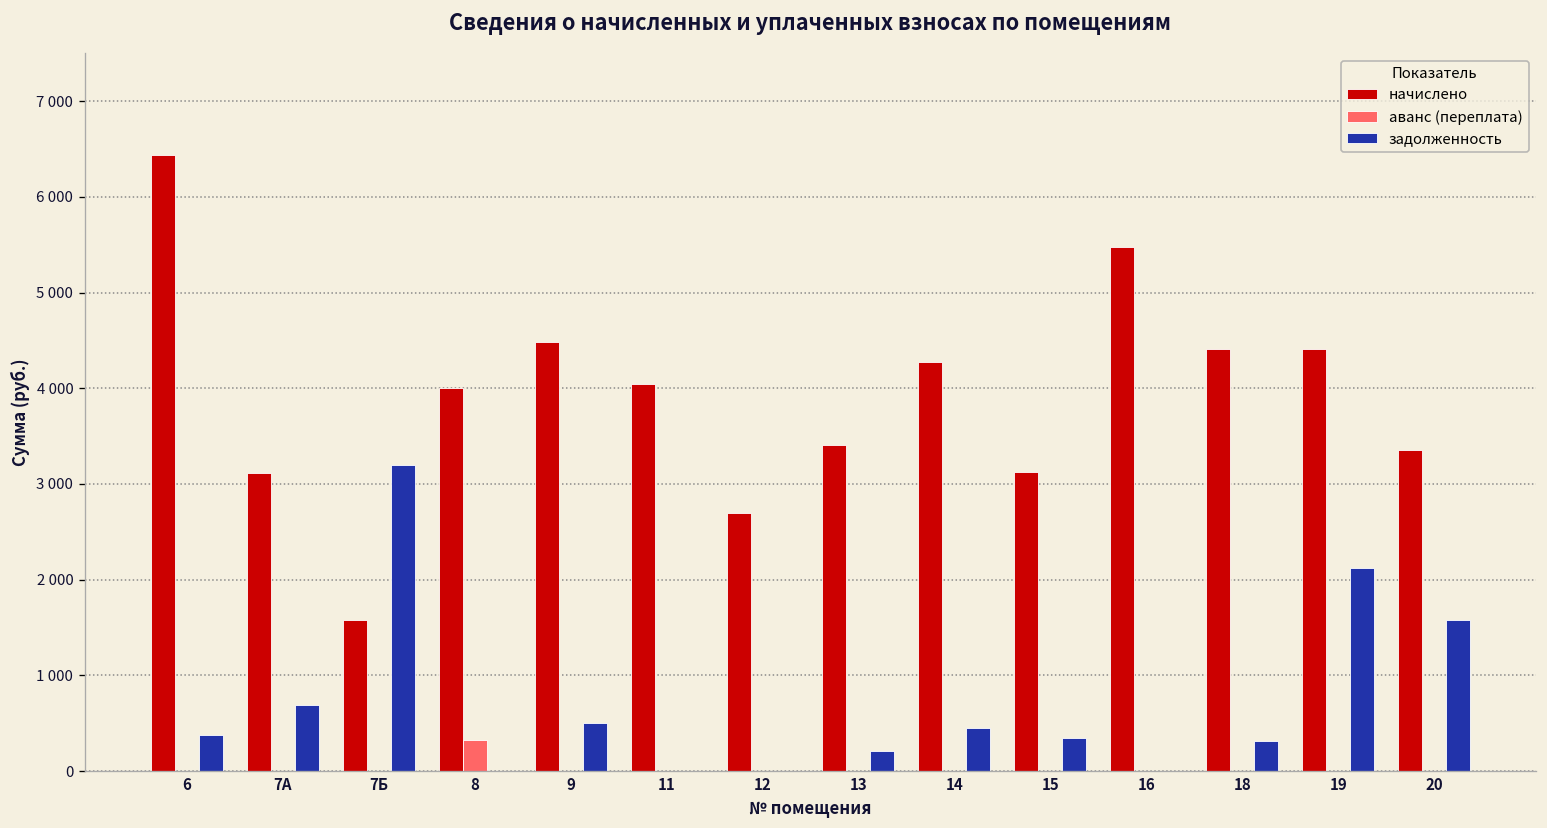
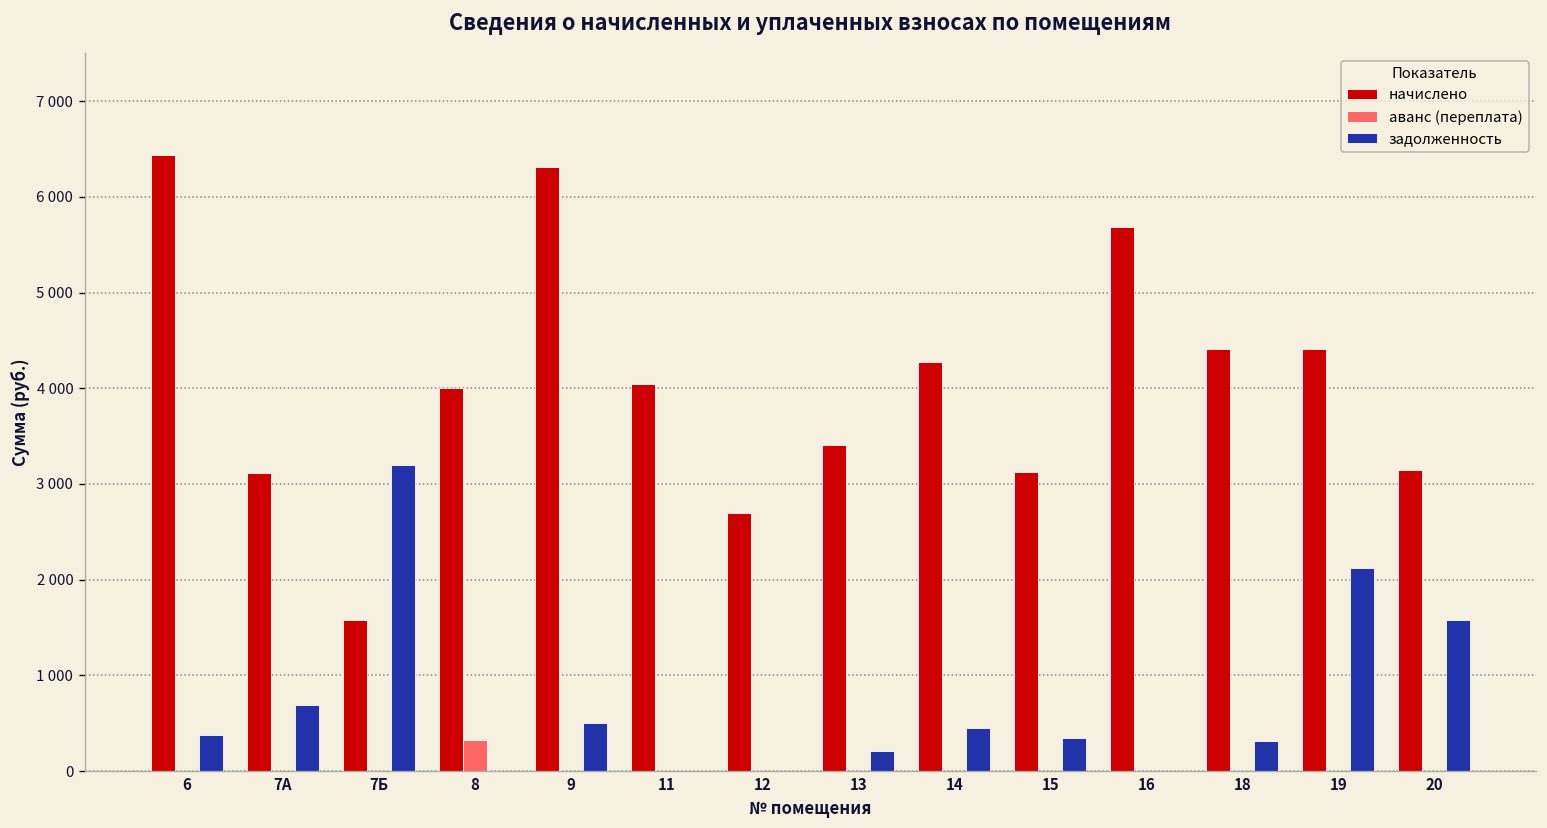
  {
    "начислено": {
      "6": 6400,
      "7А": 3100,
      "7Б": 1600,
      "8": 4000,
-     "9": 4500,
+     "9": 6300,
      "11": 4000,
      "12": 2700,
      "13": 3400,
      "14": 4300,
      "15": 3100,
-     "16": 5500,
+     "16": 5700,
      "18": 4400,
      "19": 4400,
-     "20": 3400
+     "20": 3100
    },
    "аванс (переплата)": {
      "6": 0,
      "7А": 0,
      "7Б": 0,
      "8": 300,
      "9": 0,
      "11": 0,
      "12": 0,
      "13": 0,
      "14": 0,
      "15": 0,
      "16": 0,
      "18": 0,
      "19": 0,
      "20": 0
    },
    "задолженность": {
      "6": 400,
      "7А": 700,
      "7Б": 3200,
      "8": 0,
      "9": 500,
      "11": 0,
      "12": 0,
      "13": 200,
      "14": 500,
      "15": 300,
      "16": 0,
      "18": 300,
      "19": 2100,
      "20": 1600
    }
  }
